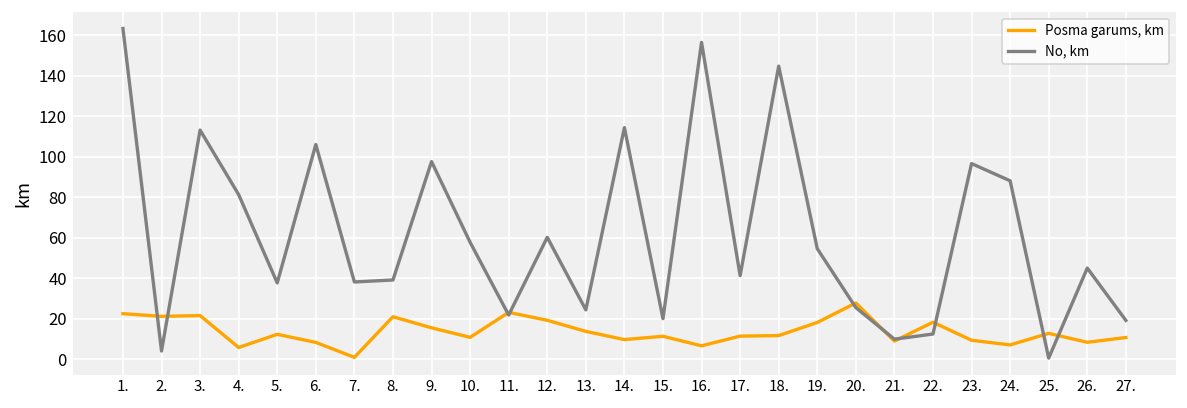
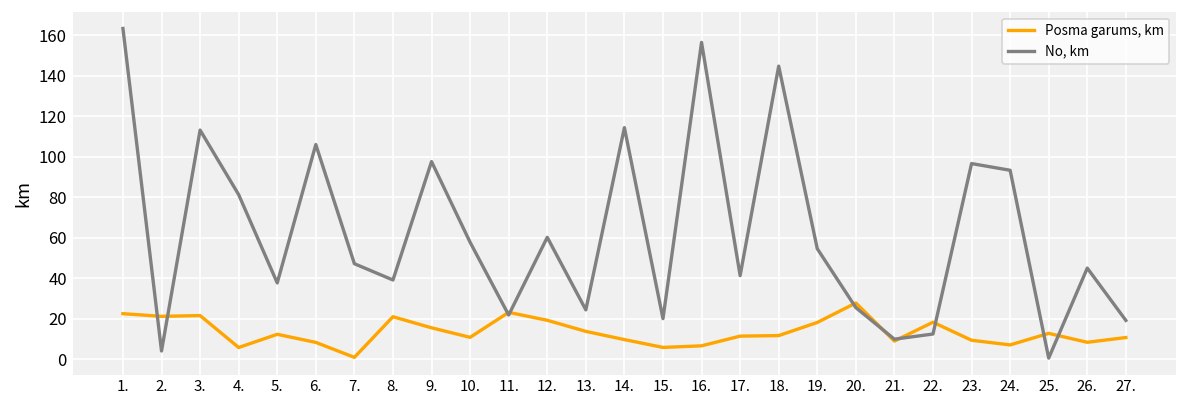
  {
    "Posma garums, km": {
      "1.": 23,
      "2.": 21,
      "3.": 22,
      "4.": 6,
      "5.": 12,
      "6.": 8,
      "7.": 1,
      "8.": 21,
      "9.": 16,
      "10.": 11,
      "12.": 19,
      "13.": 14,
      "14.": 10,
-     "15.": 11,
+     "15.": 6,
      "16.": 7,
      "17.": 11,
      "18.": 12,
      "19.": 18,
      "20.": 28,
      "22.": 18,
      "23.": 9,
      "24.": 7,
      "25.": 13,
      "26.": 8,
      "27.": 11
    },
    "No, km": {
      "1.": 163,
      "2.": 4,
      "3.": 113,
      "4.": 81,
      "5.": 38,
      "6.": 106,
-     "7.": 38,
+     "7.": 47,
      "8.": 39,
      "9.": 98,
      "10.": 58,
      "12.": 60,
      "13.": 24,
      "14.": 114,
      "15.": 20,
      "16.": 156,
      "17.": 41,
      "18.": 145,
      "19.": 55,
      "20.": 26,
      "22.": 12,
      "23.": 97,
-     "24.": 88,
+     "24.": 93,
      "25.": 1,
      "26.": 45,
      "27.": 19
    }
  }
